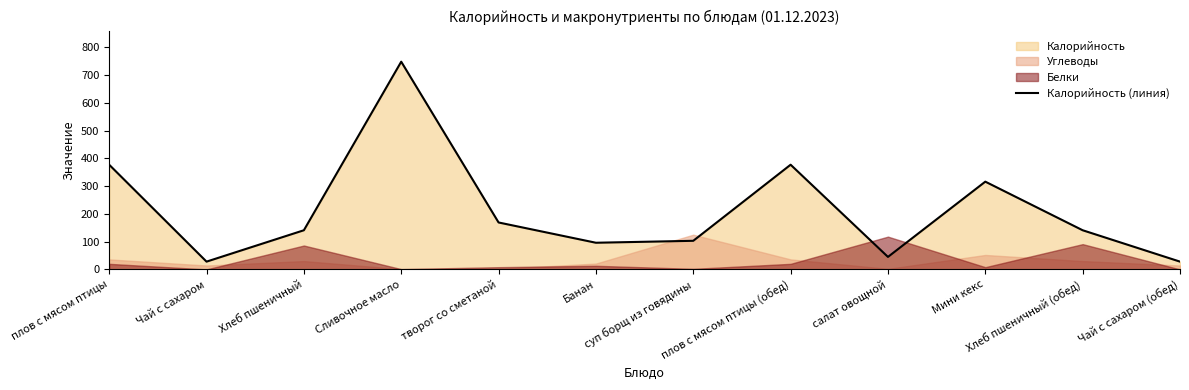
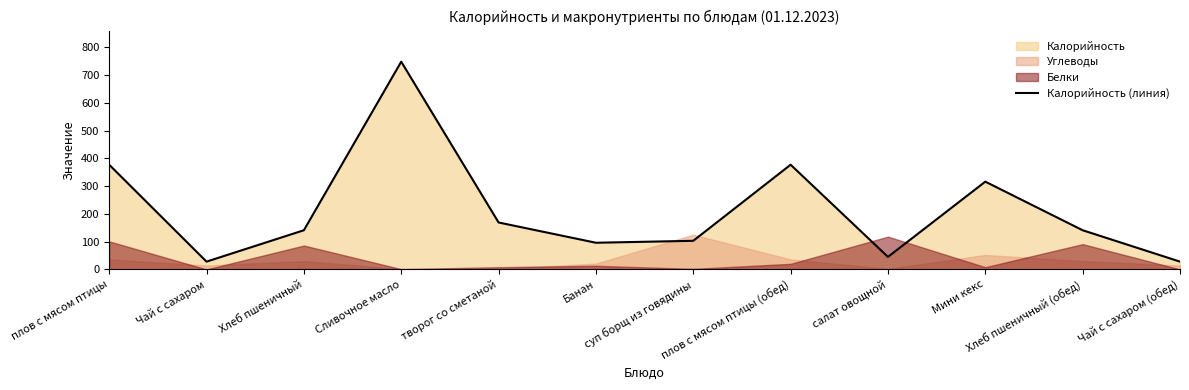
  {
    "Белки": {
-     "плов с мясом птицы": 20,
+     "плов с мясом птицы": 100,
      "Чай с сахаром": 0,
      "Хлеб пшеничный": 90,
      "плов с мясом птицы (обед)": 20,
      "салат овощной": 120,
      "Хлеб пшеничный (обед)": 90,
      "Чай с сахаром (обед)": 0
    }
  }
